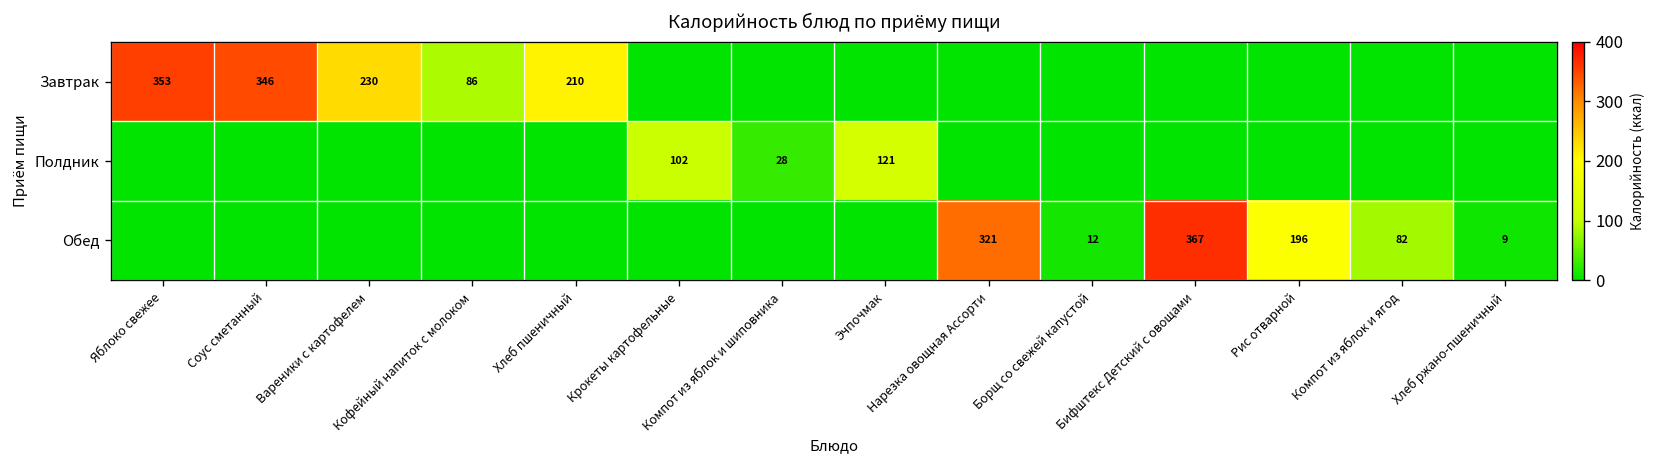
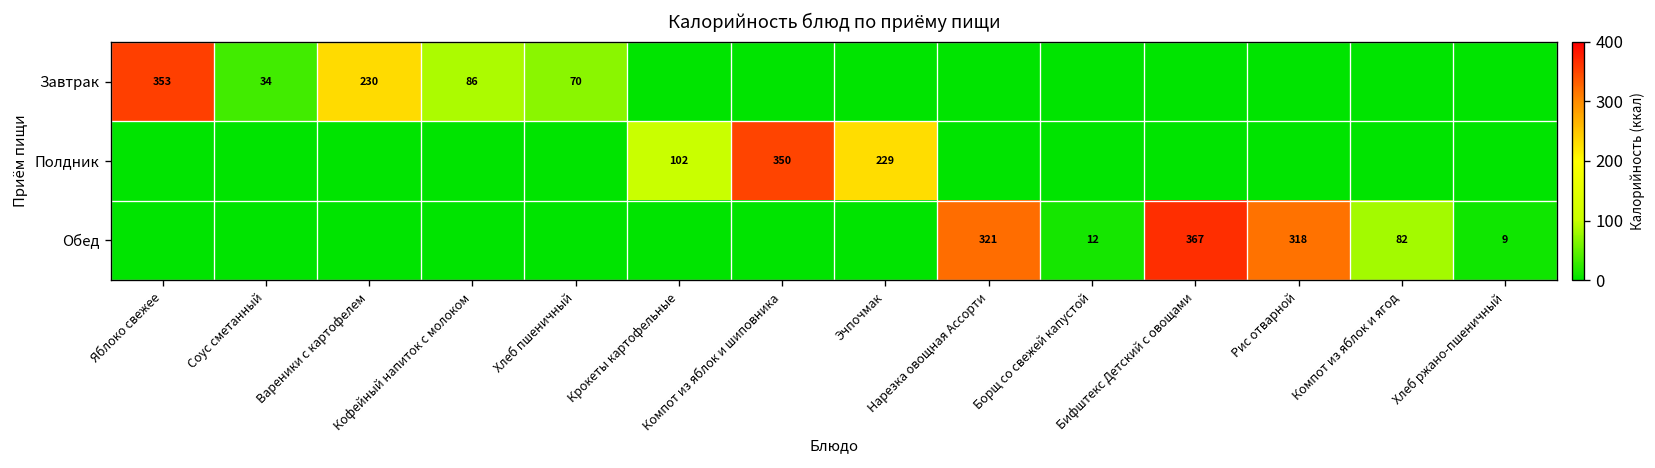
  {
    "Завтрак": {
      "Яблоко свежее": 353,
-     "Соус сметанный": 346,
+     "Соус сметанный": 34,
      "Вареники с картофелем": 230,
      "Кофейный напиток с молоком": 86,
-     "Хлеб пшеничный": 210
+     "Хлеб пшеничный": 70
    },
    "Полдник": {
      "Крокеты картофельные": 102,
-     "Компот из яблок и шиповника": 28,
-     "Эчпочмак": 121
+     "Компот из яблок и шиповника": 350,
+     "Эчпочмак": 229
    },
    "Обед": {
      "Нарезка овощная Ассорти": 321,
      "Борщ со свежей капустой": 12,
      "Бифштекс Детский с овощами": 367,
-     "Рис отварной": 196,
+     "Рис отварной": 318,
      "Компот из яблок и ягод": 82,
      "Хлеб ржано-пшеничный": 9
    }
  }
